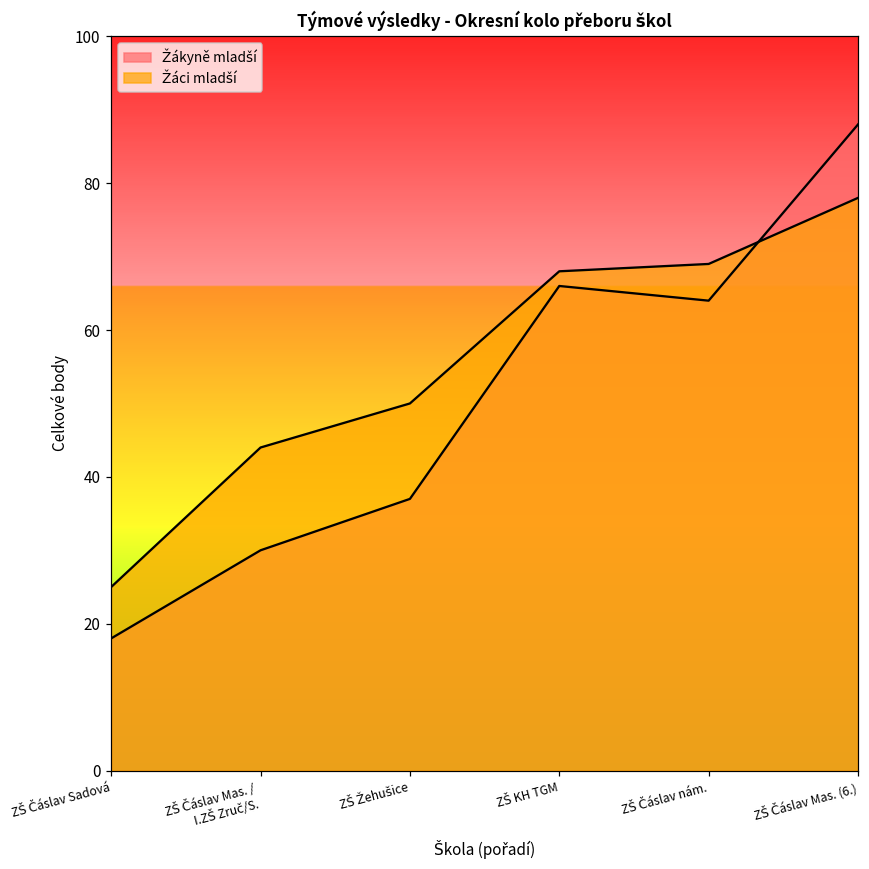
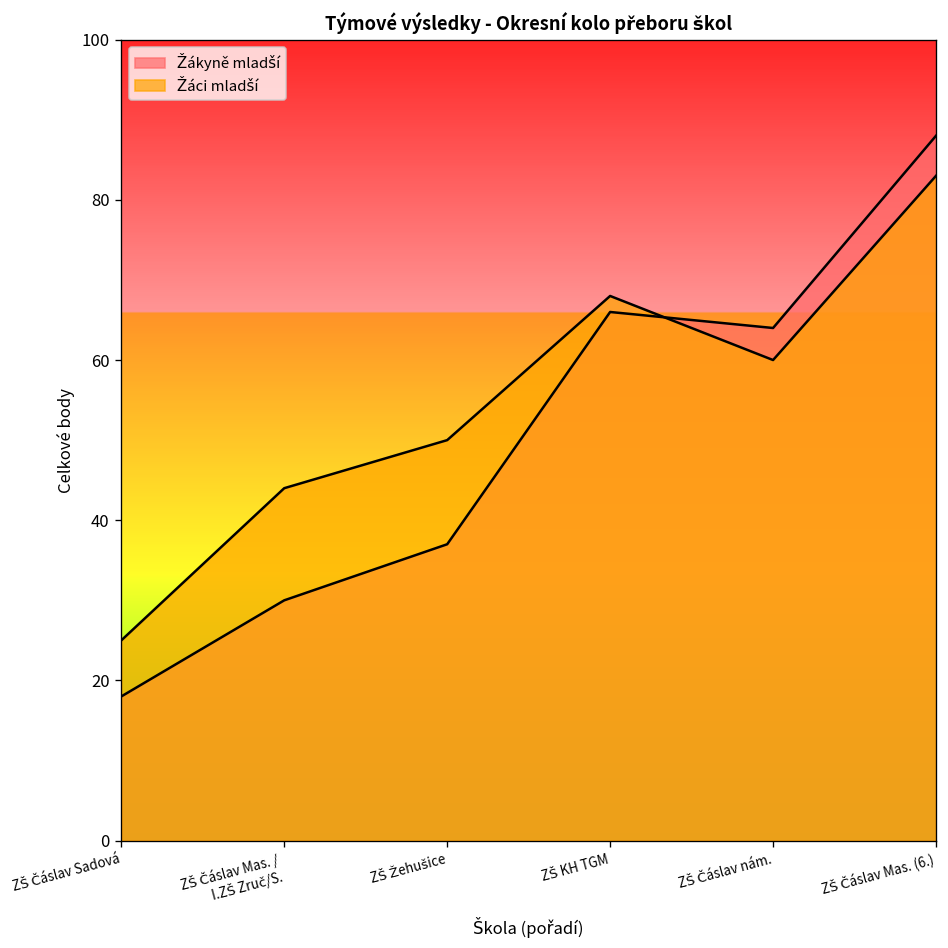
  {
    "Žákyně mladší": {
      "ZŠ Čáslav Sadová": 18,
      "ZŠ Čáslav Mas. / I.ZŠ Zruč/S.": 30,
      "ZŠ Žehušice": 37,
      "ZŠ KH TGM": 66,
      "ZŠ Čáslav nám.": 64,
      "ZŠ Čáslav Mas. (6.)": 88
    },
    "Žáci mladší": {
      "ZŠ Čáslav Sadová": 25,
      "ZŠ Čáslav Mas. / I.ZŠ Zruč/S.": 44,
      "ZŠ Žehušice": 50,
      "ZŠ KH TGM": 68,
-     "ZŠ Čáslav nám.": 69,
-     "ZŠ Čáslav Mas. (6.)": 78
+     "ZŠ Čáslav nám.": 60,
+     "ZŠ Čáslav Mas. (6.)": 83
    }
  }
